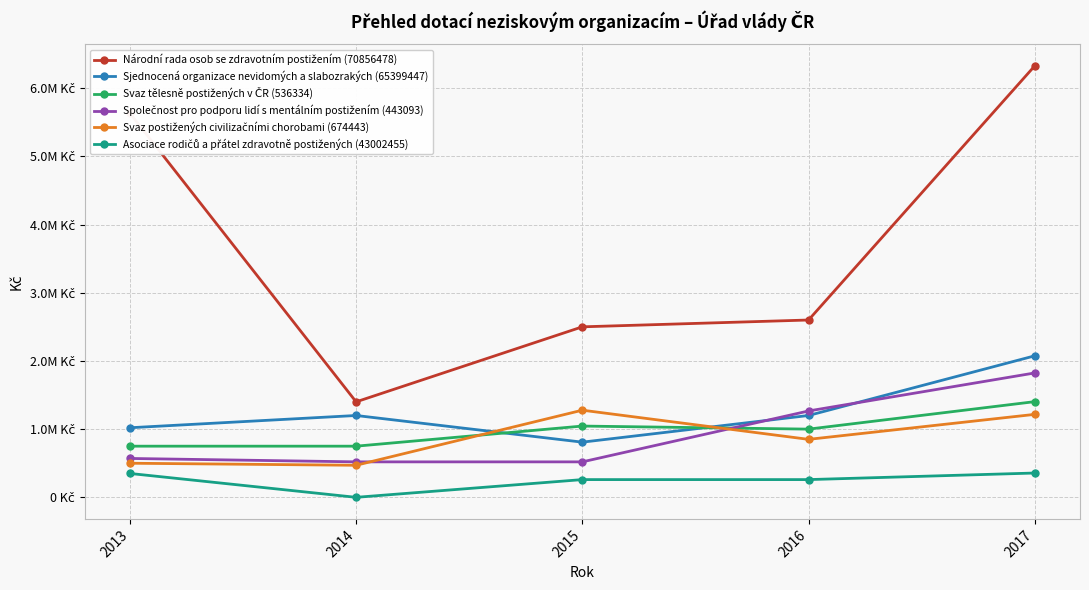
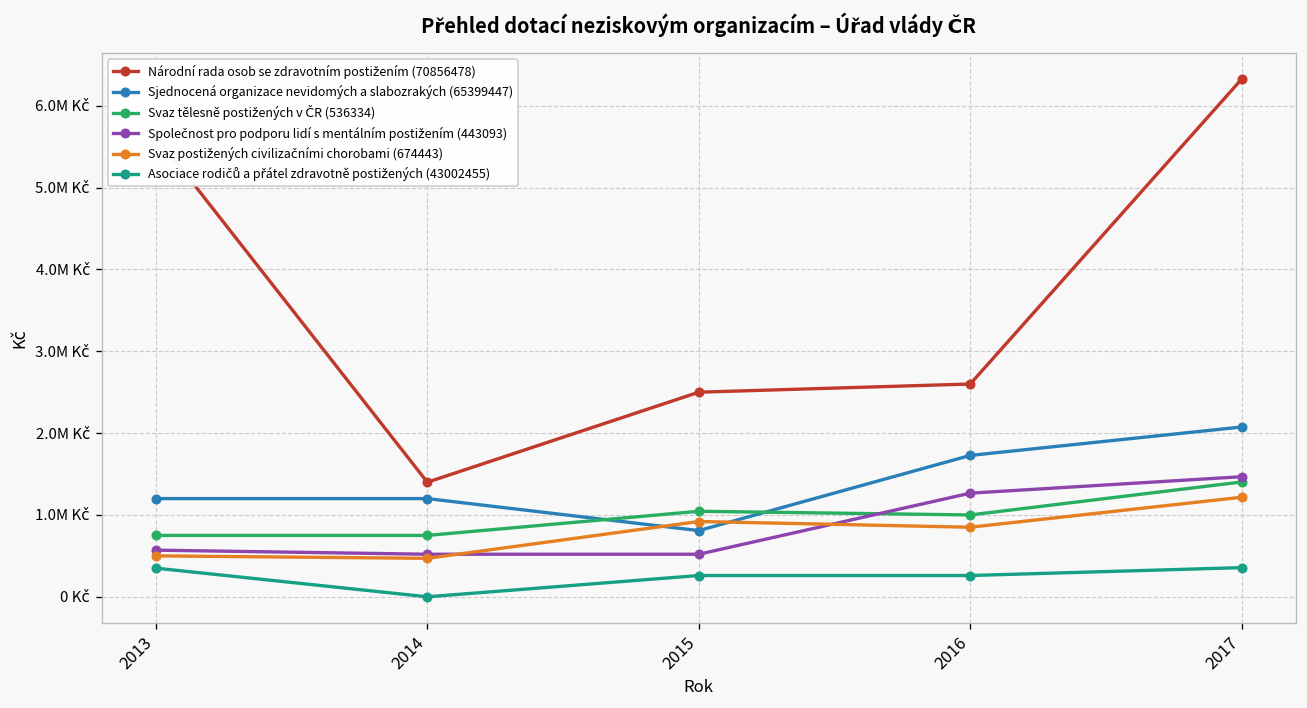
  {
    "Národní rada osob se zdravotním postižením (70856478)": {
      "2014": "1.4M Kč",
      "2015": "2.5M Kč",
      "2016": "2.6M Kč",
      "2017": "6.3M Kč"
    },
    "Sjednocená organizace nevidomých a slabozrakých (65399447)": {
-     "2013": "1.0M Kč",
+     "2013": "1.2M Kč",
      "2014": "1.2M Kč",
      "2015": "0.8M Kč",
-     "2016": "1.2M Kč",
+     "2016": "1.7M Kč",
      "2017": "2.1M Kč"
    },
    "Společnost pro podporu lidí s mentálním postižením (443093)": {
      "2013": "0.6M Kč",
      "2014": "0.5M Kč",
      "2015": "0.5M Kč",
      "2016": "1.3M Kč",
-     "2017": "1.8M Kč"
+     "2017": "1.5M Kč"
    },
    "Svaz postižených civilizačními chorobami (674443)": {
      "2013": "0.5M Kč",
      "2014": "0.5M Kč",
-     "2015": "1.3M Kč",
+     "2015": "0.9M Kč",
      "2016": "0.9M Kč",
      "2017": "1.2M Kč"
    }
  }
